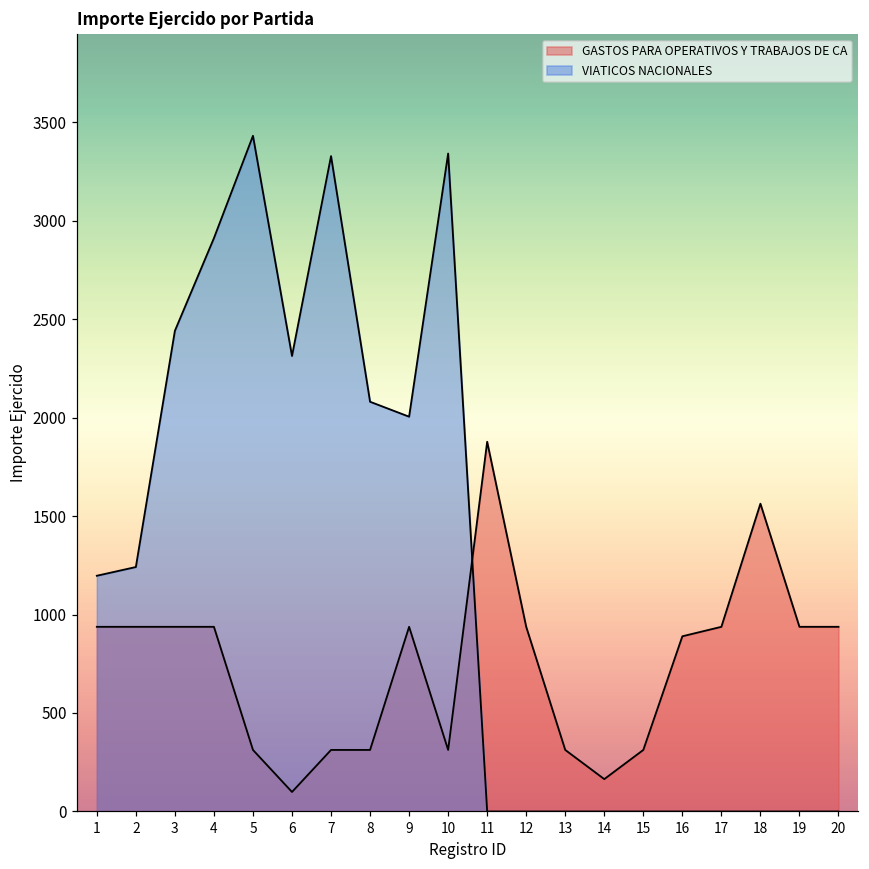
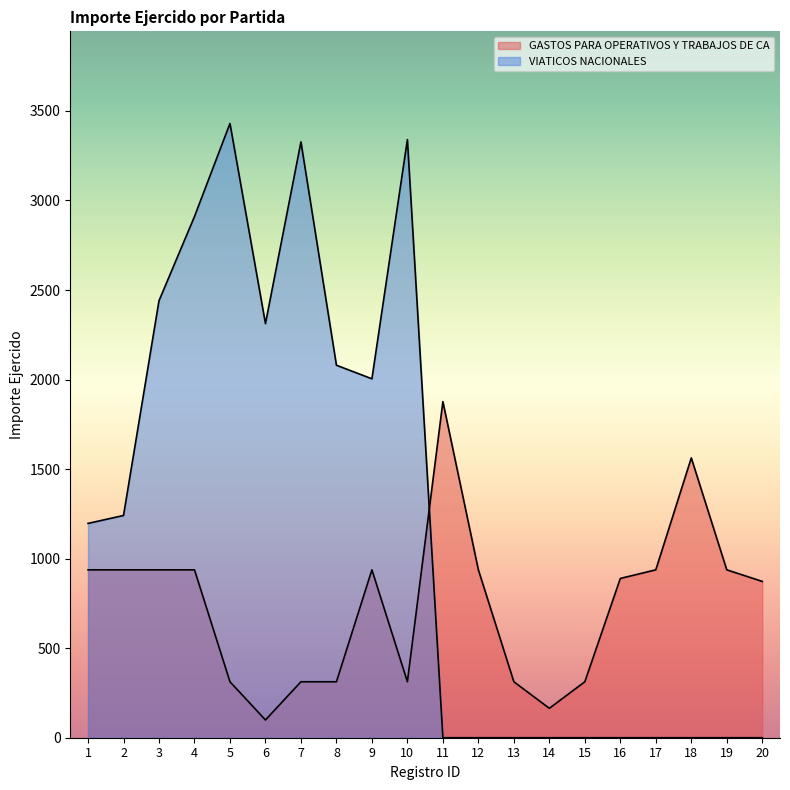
  {
    "GASTOS PARA OPERATIVOS Y TRABAJOS DE CA": {
      "1": 940,
      "2": 940,
      "3": 940,
      "4": 940,
      "5": 310,
      "6": 100,
      "7": 310,
      "8": 310,
      "9": 940,
      "10": 310,
      "11": 1880,
      "12": 940,
      "13": 310,
      "14": 160,
      "15": 310,
      "16": 890,
      "17": 940,
      "18": 1560,
      "19": 940,
-     "20": 940
+     "20": 870
    },
    "VIATICOS NACIONALES": {
      "1": 1200,
      "2": 1240,
      "3": 2440,
      "4": 2910,
      "5": 3430,
      "6": 2310,
      "7": 3330,
      "8": 2080,
      "9": 2000,
      "10": 3340,
      "11": 0,
      "12": 0,
      "13": 0,
      "14": 0,
      "15": 0,
      "16": 0,
      "17": 0,
      "18": 0,
      "19": 0,
      "20": 0
    }
  }
